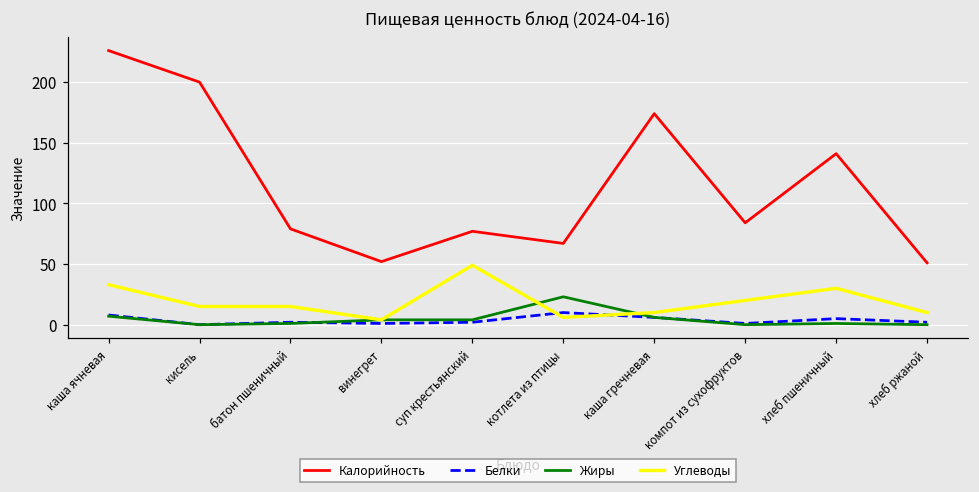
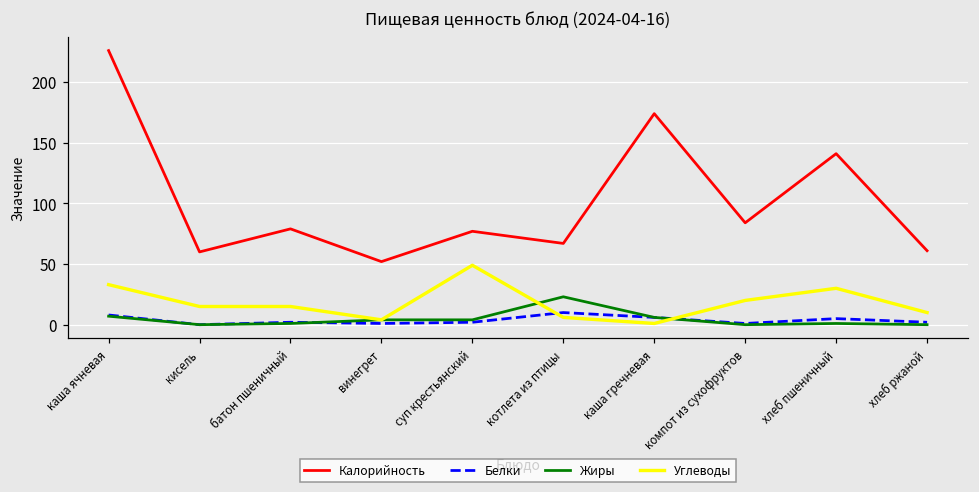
  {
    "Калорийность": {
      "каша ячневая": 226,
-     "кисель": 200,
+     "кисель": 60,
      "батон пшеничный": 79,
      "винегрет": 52,
      "суп крестьянский": 77,
      "котлета из птицы": 67,
      "каша гречневая": 174,
      "компот из сухофруктов": 84,
      "хлеб пшеничный": 141,
-     "хлеб ржаной": 51
+     "хлеб ржаной": 61
    },
    "Белки": {
      "винегрет": 1,
      "котлета из птицы": 10,
      "хлеб пшеничный": 5
    },
    "Жиры": {
      "котлета из птицы": 23,
      "хлеб пшеничный": 1
    },
    "Углеводы": {
      "каша ячневая": 33,
      "кисель": 15,
      "батон пшеничный": 15,
      "суп крестьянский": 49,
      "котлета из птицы": 6,
-     "каша гречневая": 10,
+     "каша гречневая": 1,
      "компот из сухофруктов": 20,
      "хлеб пшеничный": 30,
      "хлеб ржаной": 10
    }
  }
